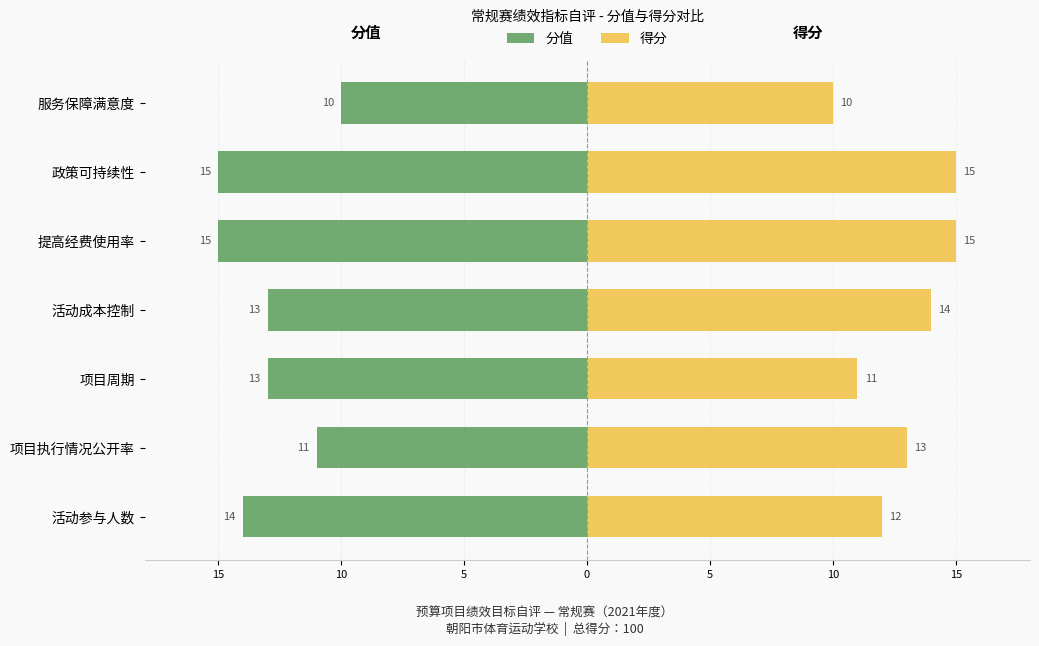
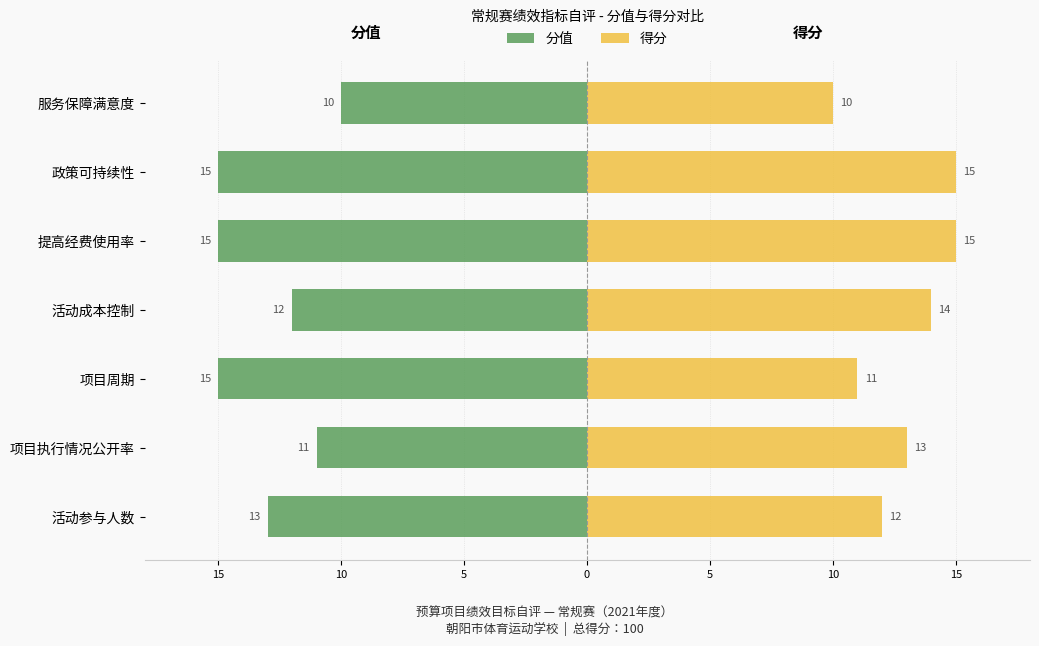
  {
    "分值": {
-     "活动成本控制": 13,
-     "项目周期": 13,
-     "活动参与人数": 14
+     "活动成本控制": 12,
+     "项目周期": 15,
+     "活动参与人数": 13
    },
    "得分": {
      "服务保障满意度": 10,
      "政策可持续性": 15,
      "提高经费使用率": 15,
      "活动成本控制": 14,
      "项目周期": 11,
      "项目执行情况公开率": 13,
      "活动参与人数": 12
    }
  }
